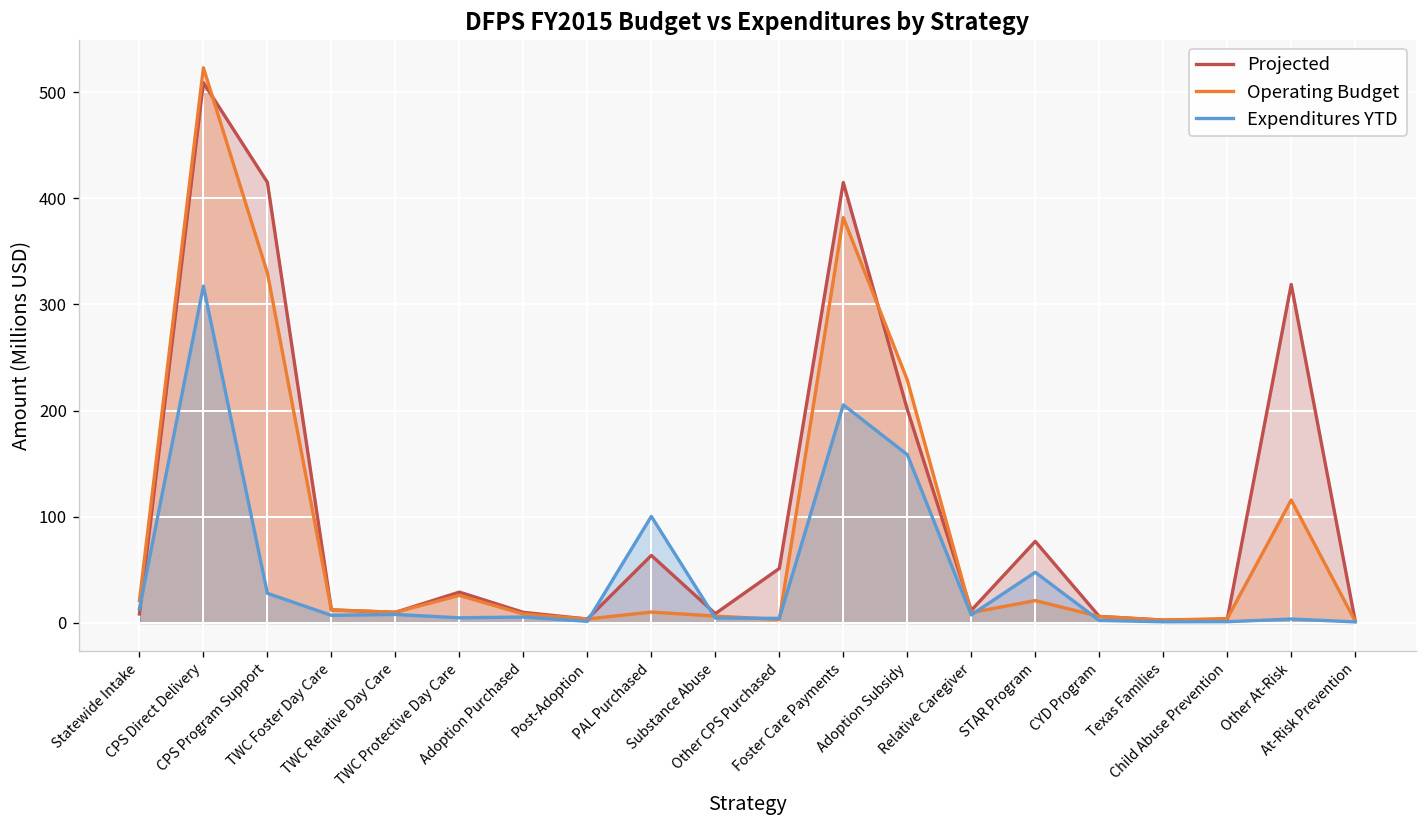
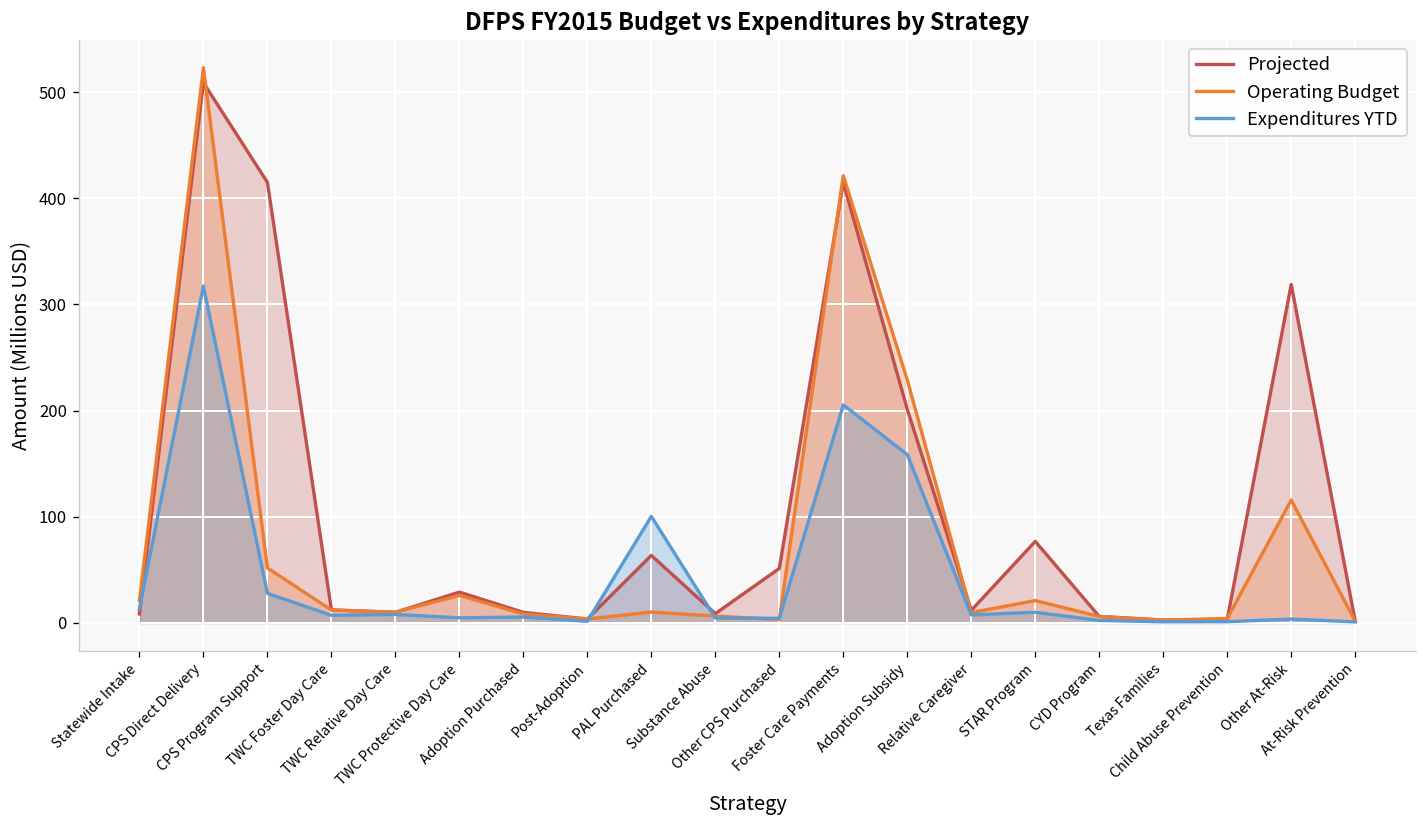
  {
    "Projected": {
      "Statewide Intake": 10,
      "CPS Direct Delivery": 510,
      "CPS Program Support": 420,
      "TWC Protective Day Care": 30,
      "PAL Purchased": 60,
      "Other CPS Purchased": 50,
      "Foster Care Payments": 410,
      "Adoption Subsidy": 200,
      "STAR Program": 80,
      "Other At-Risk": 320
    },
    "Operating Budget": {
      "Statewide Intake": 20,
      "CPS Direct Delivery": 520,
-     "CPS Program Support": 330,
+     "CPS Program Support": 50,
      "TWC Protective Day Care": 30,
      "PAL Purchased": 10,
-     "Foster Care Payments": 380,
+     "Foster Care Payments": 420,
      "Adoption Subsidy": 230,
      "STAR Program": 20,
      "Other At-Risk": 120
    },
    "Expenditures YTD": {
      "Statewide Intake": 10,
      "CPS Direct Delivery": 320,
      "CPS Program Support": 30,
      "TWC Foster Day Care": 10,
      "TWC Protective Day Care": 0,
      "Adoption Purchased": 10,
      "PAL Purchased": 100,
      "Foster Care Payments": 210,
      "Adoption Subsidy": 160,
-     "STAR Program": 50,
+     "STAR Program": 10,
      "CYD Program": 0,
      "Other At-Risk": 0
    }
  }
